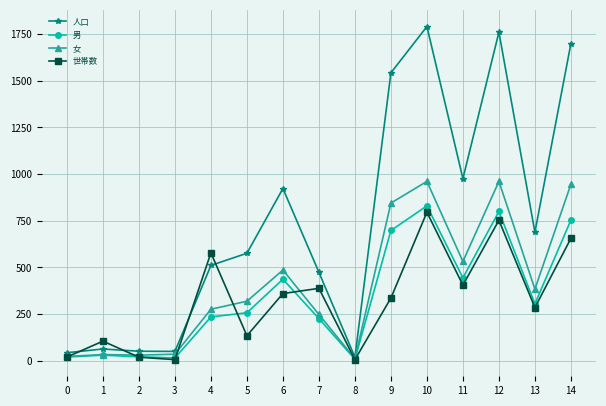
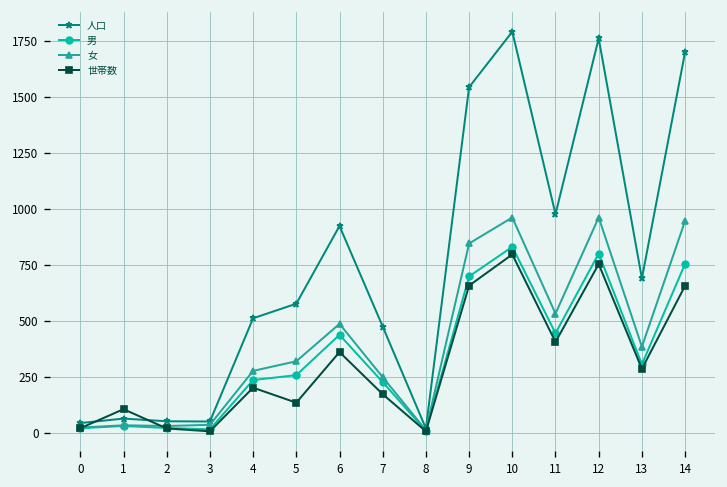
  {
    "世帯数": {
      "1": 110,
-     "4": 580,
+     "4": 200,
      "5": 130,
      "6": 360,
-     "7": 390,
-     "9": 340,
+     "7": 170,
+     "9": 660,
      "10": 800,
      "11": 410,
      "12": 750,
      "13": 290,
      "14": 660
    }
  }
